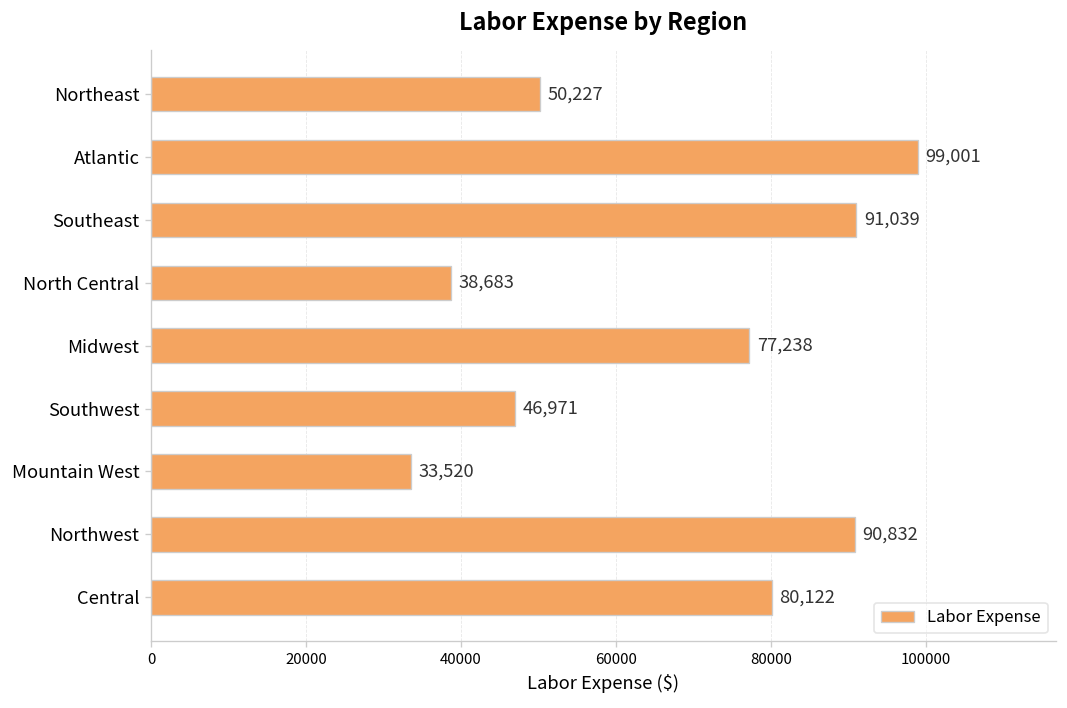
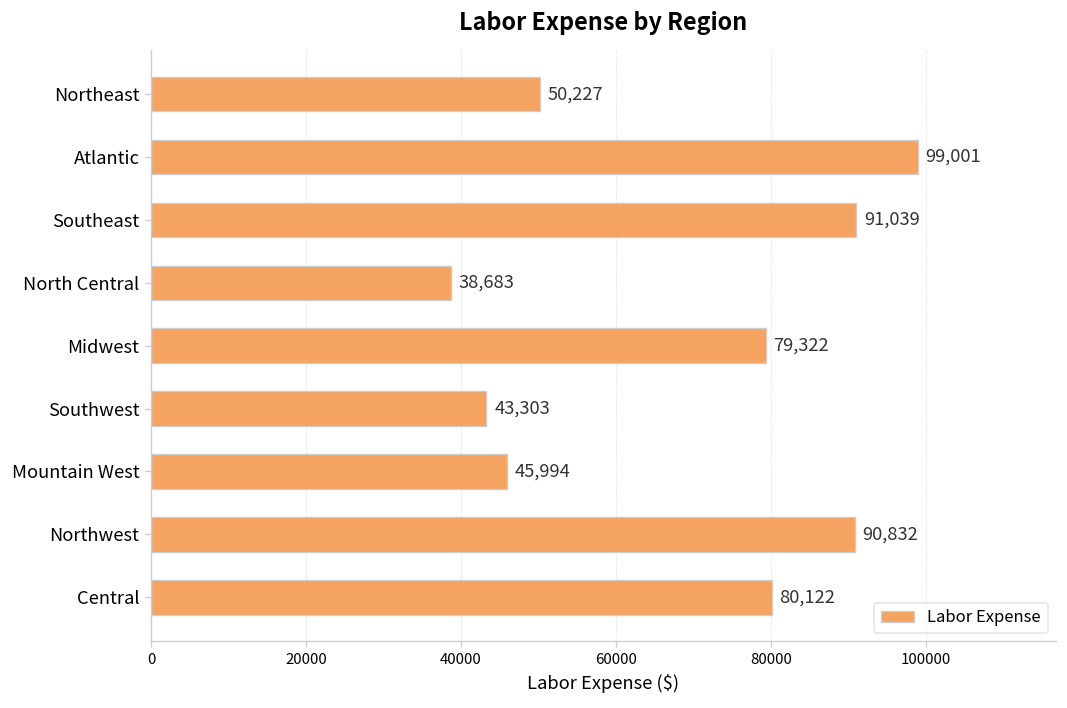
  {
    "Northeast": "50,227",
    "Atlantic": "99,001",
    "Southeast": "91,039",
    "North Central": "38,683",
-   "Midwest": "77,238",
-   "Southwest": "46,971",
-   "Mountain West": "33,520",
+   "Midwest": "79,322",
+   "Southwest": "43,303",
+   "Mountain West": "45,994",
    "Northwest": "90,832",
    "Central": "80,122"
  }
